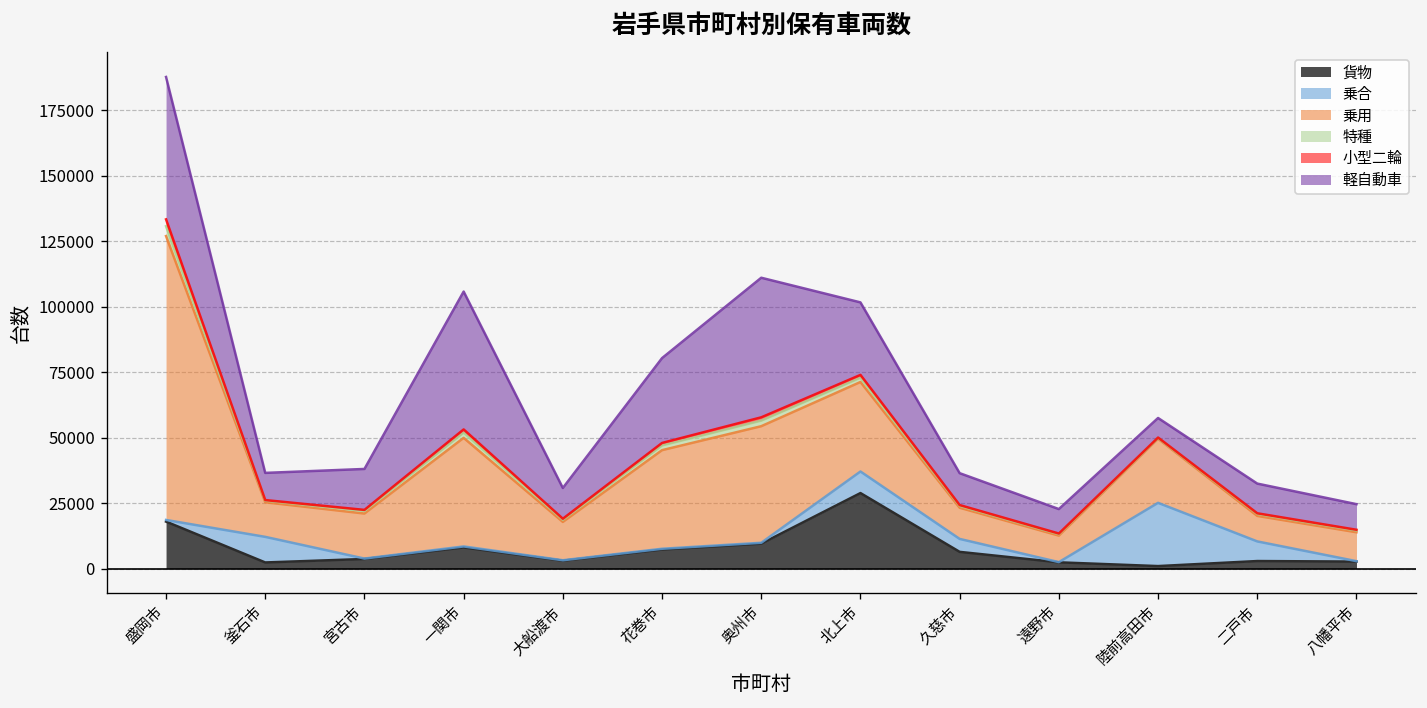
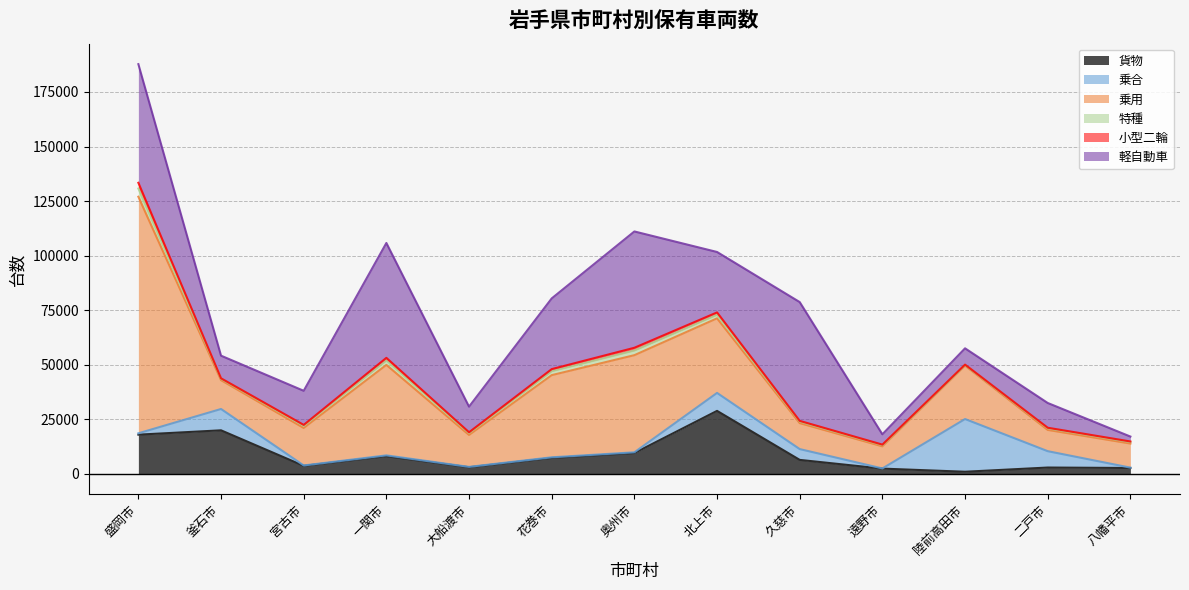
  {
    "貨物": {
-     "釜石市": 2000,
+     "釜石市": 20000,
      "北上市": 29000,
      "久慈市": 6000,
      "陸前高田市": 1000,
      "二戸市": 3000
    },
    "乗合": {
      "釜石市": 10000,
      "北上市": 8000,
      "久慈市": 5000,
      "陸前高田市": 24000,
      "二戸市": 7000
    },
    "乗用": {
      "盛岡市": 108000,
      "一関市": 41000,
      "花巻市": 38000,
      "奥州市": 45000,
      "北上市": 34000
    },
    "特種": {
      "盛岡市": 4000,
      "一関市": 2000,
      "奥州市": 2000
    },
    "小型二輪": {
      "盛岡市": 3000,
      "一関市": 1000,
      "奥州市": 1000
    },
    "軽自動車": {
      "盛岡市": 54000,
      "釜石市": 10000,
      "宮古市": 16000,
      "一関市": 53000,
      "大船渡市": 12000,
      "花巻市": 32000,
      "奥州市": 53000,
      "北上市": 28000,
-     "久慈市": 12000,
-     "遠野市": 9000,
+     "久慈市": 54000,
+     "遠野市": 5000,
      "陸前高田市": 7000,
      "二戸市": 11000,
-     "八幡平市": 10000
+     "八幡平市": 2000
    }
  }
